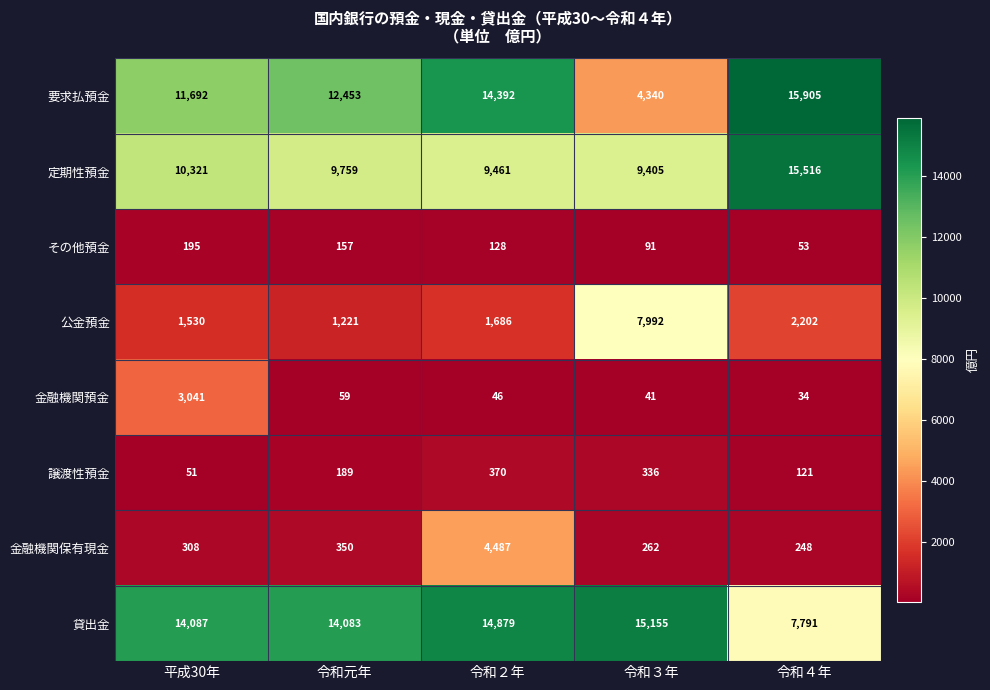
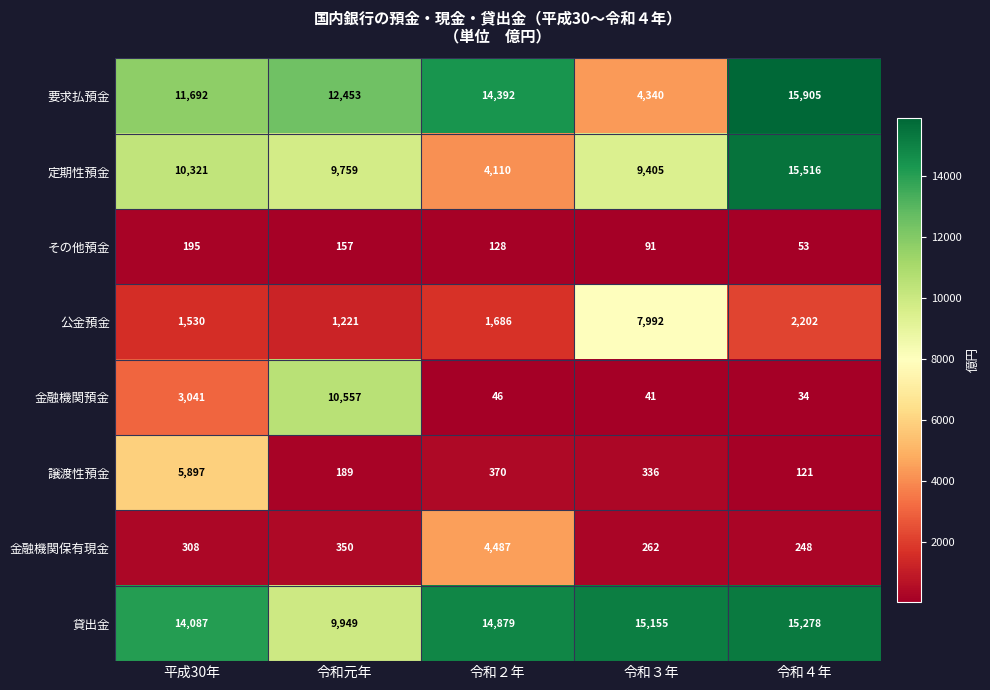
  {
    "要求払預金": {
      "平成30年": "11,692",
      "令和元年": "12,453",
      "令和２年": "14,392",
      "令和３年": "4,340",
      "令和４年": "15,905"
    },
    "定期性預金": {
      "平成30年": "10,321",
      "令和元年": "9,759",
-     "令和２年": "9,461",
+     "令和２年": "4,110",
      "令和３年": "9,405",
      "令和４年": "15,516"
    },
    "その他預金": {
      "平成30年": "195",
      "令和元年": "157",
      "令和２年": "128",
      "令和３年": "91",
      "令和４年": "53"
    },
    "公金預金": {
      "平成30年": "1,530",
      "令和元年": "1,221",
      "令和２年": "1,686",
      "令和３年": "7,992",
      "令和４年": "2,202"
    },
    "金融機関預金": {
      "平成30年": "3,041",
-     "令和元年": "59",
+     "令和元年": "10,557",
      "令和２年": "46",
      "令和３年": "41",
      "令和４年": "34"
    },
    "譲渡性預金": {
-     "平成30年": "51",
+     "平成30年": "5,897",
      "令和元年": "189",
      "令和２年": "370",
      "令和３年": "336",
      "令和４年": "121"
    },
    "金融機関保有現金": {
      "平成30年": "308",
      "令和元年": "350",
      "令和２年": "4,487",
      "令和３年": "262",
      "令和４年": "248"
    },
    "貸出金": {
      "平成30年": "14,087",
-     "令和元年": "14,083",
+     "令和元年": "9,949",
      "令和２年": "14,879",
      "令和３年": "15,155",
-     "令和４年": "7,791"
+     "令和４年": "15,278"
    }
  }
